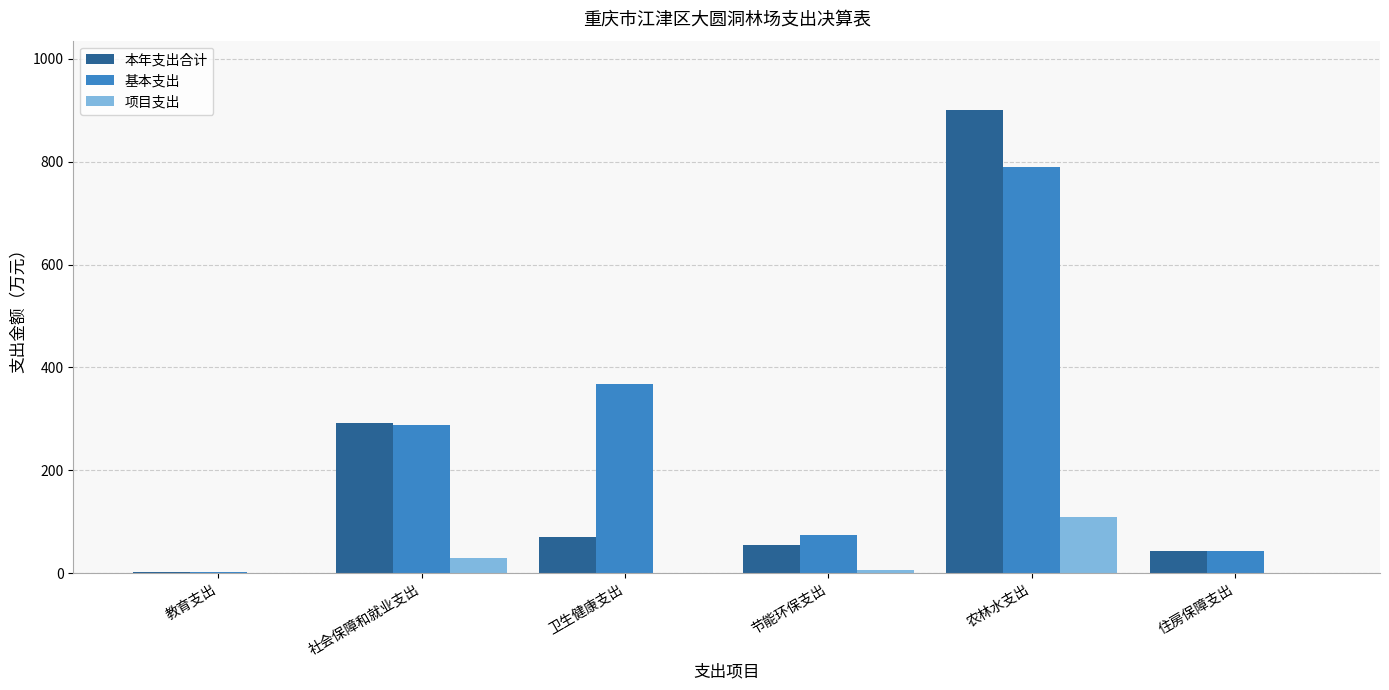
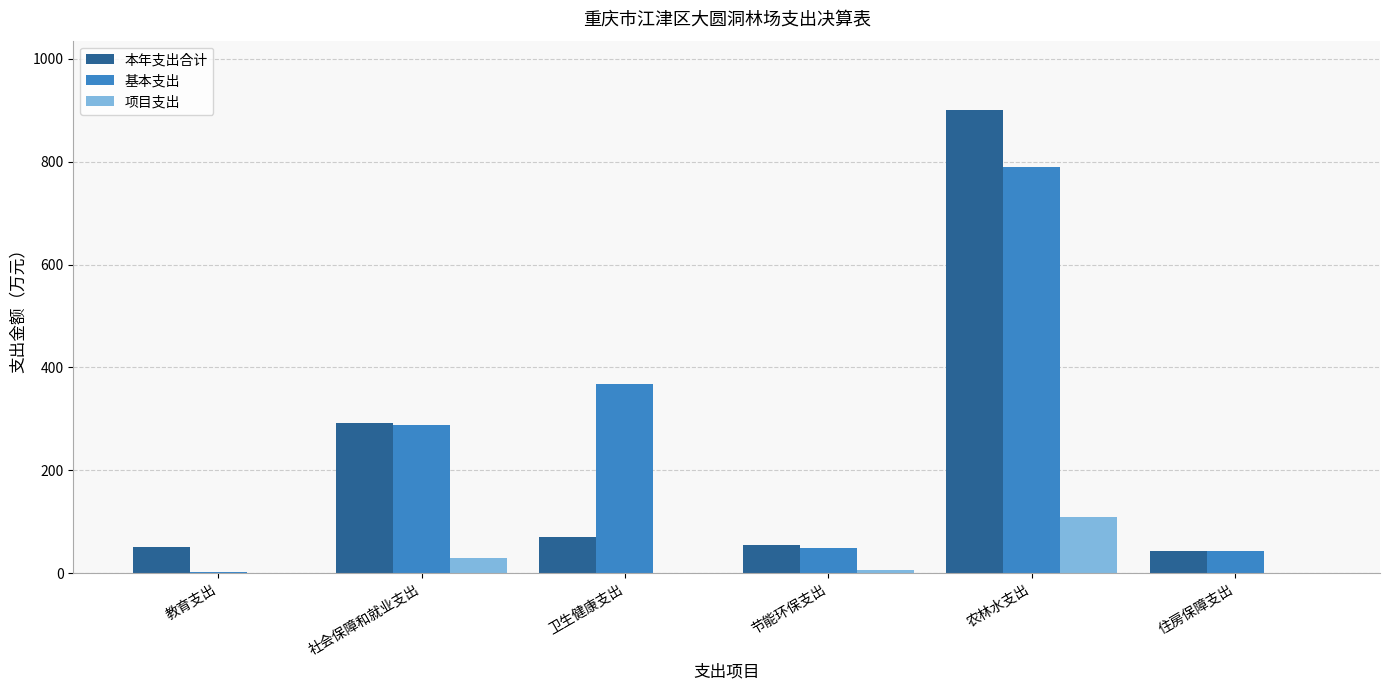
  {
    "本年支出合计": {
-     "教育支出": 0,
+     "教育支出": 50,
      "社会保障和就业支出": 290,
      "卫生健康支出": 70,
      "节能环保支出": 60,
      "农林水支出": 900,
      "住房保障支出": 40
    },
    "基本支出": {
      "社会保障和就业支出": 290,
      "卫生健康支出": 370,
-     "节能环保支出": 70,
+     "节能环保支出": 50,
      "农林水支出": 790,
      "住房保障支出": 40
    },
    "项目支出": {
      "教育支出": 0,
      "社会保障和就业支出": 30,
      "卫生健康支出": 0,
      "节能环保支出": 10,
      "农林水支出": 110,
      "住房保障支出": 0
    }
  }
